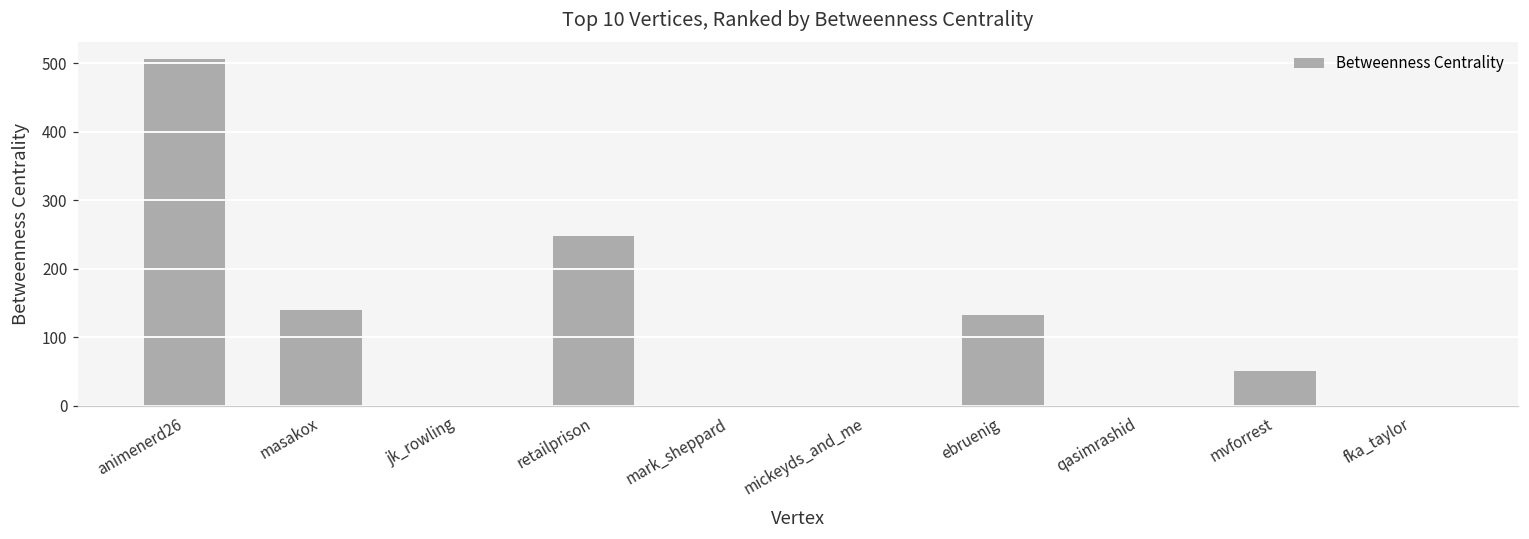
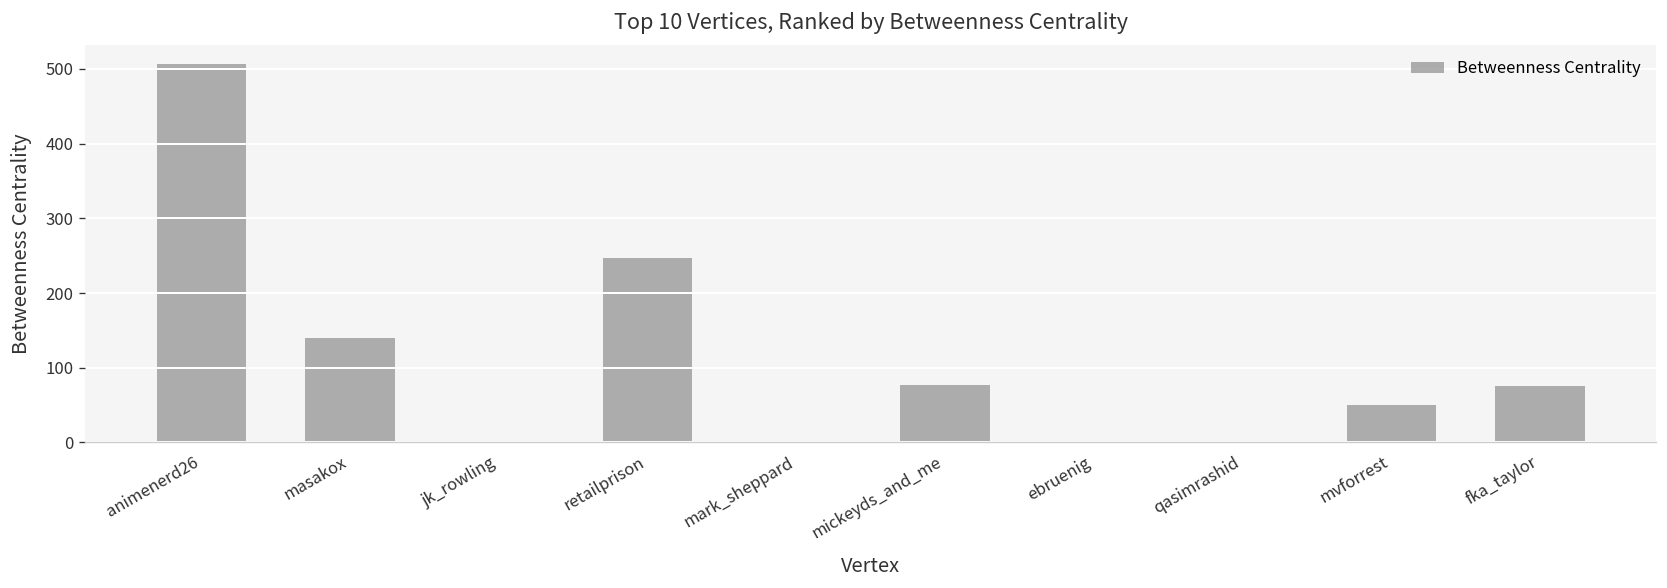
  {
    "animenerd26": 510,
    "masakox": 140,
    "jk_rowling": 0,
    "retailprison": 250,
    "mark_sheppard": 0,
-   "mickeyds_and_me": 0,
-   "ebruenig": 130,
+   "mickeyds_and_me": 80,
+   "ebruenig": 0,
    "qasimrashid": 0,
    "mvforrest": 50,
-   "fka_taylor": 0
+   "fka_taylor": 80
  }
